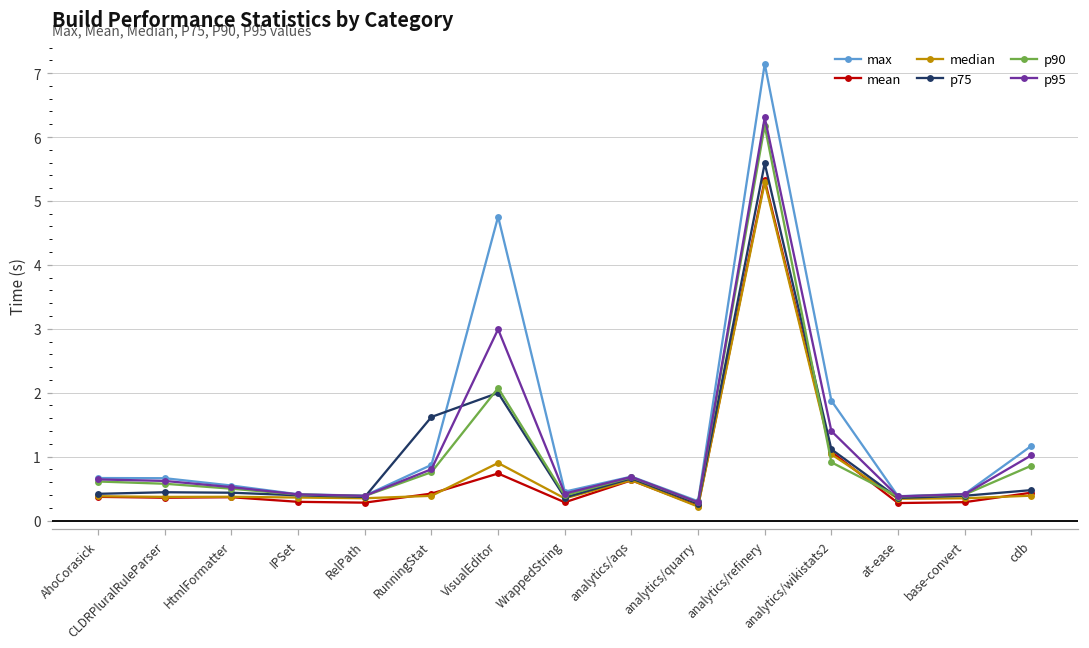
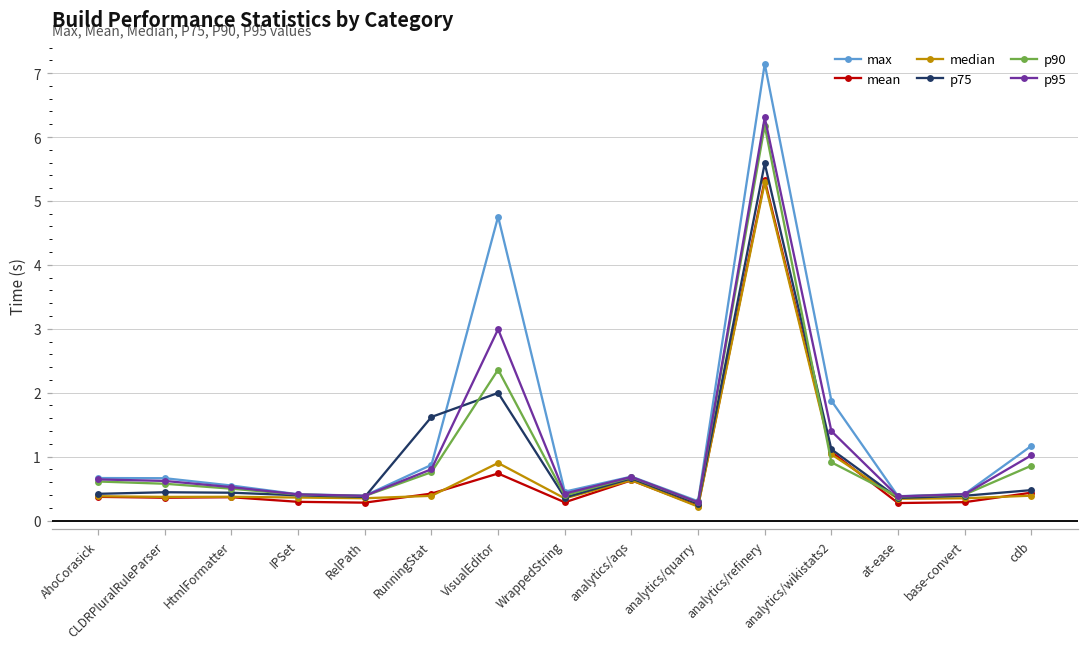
  {
    "max": {
      "RunningStat": 0.9,
      "VisualEditor": 4.8,
      "analytics/refinery": 7.1,
      "analytics/wikistats2": 1.9,
      "cdb": 1.2
    },
    "mean": {
      "IPSet": 0.3,
      "RelPath": 0.3,
      "VisualEditor": 0.7,
      "WrappedString": 0.3,
      "at-ease": 0.3,
      "base-convert": 0.3
    },
    "median": {
      "VisualEditor": 0.9,
      "cdb": 0.4
    },
    "p75": {
      "CLDRPluralRuleParser": 0.4,
      "HtmlFormatter": 0.4,
      "RunningStat": 1.6,
      "VisualEditor": 2.0,
      "analytics/refinery": 5.6
    },
    "p90": {
      "CLDRPluralRuleParser": 0.6,
      "RunningStat": 0.8,
-     "VisualEditor": 2.1,
+     "VisualEditor": 2.4,
      "analytics/refinery": 6.2,
      "analytics/wikistats2": 0.9,
      "cdb": 0.9
    },
    "p95": {
      "RunningStat": 0.8,
      "VisualEditor": 3.0,
      "analytics/refinery": 6.3,
      "analytics/wikistats2": 1.4,
      "cdb": 1.0
    }
  }
